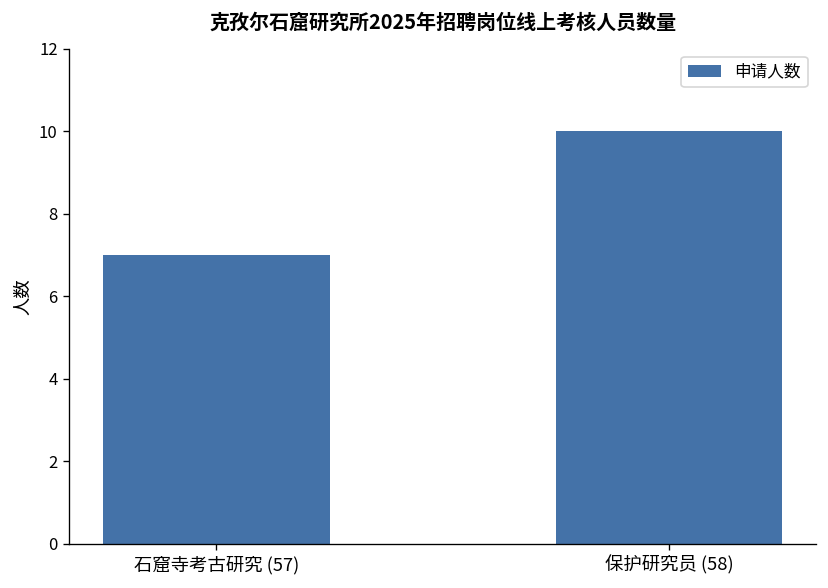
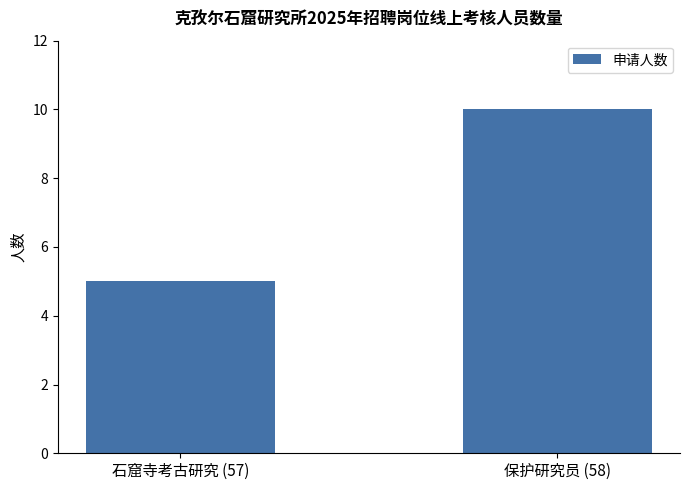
  {
-   "石窟寺考古研究 (57)": 7,
+   "石窟寺考古研究 (57)": 5,
    "保护研究员 (58)": 10
  }
